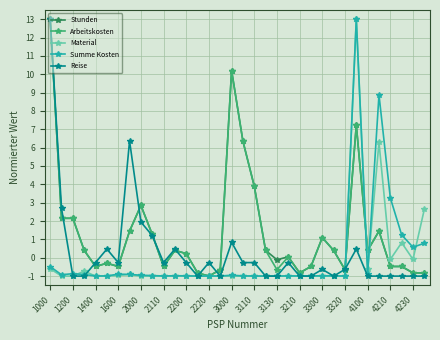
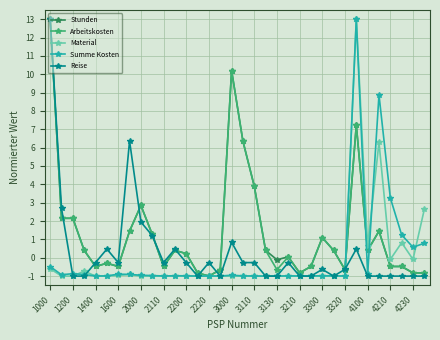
  {
    "Material": {
-     "4100": -0.6,
+     "4100": 0.6,
      "4210": -0.1,
      "4230": -0.1
    }
  }
